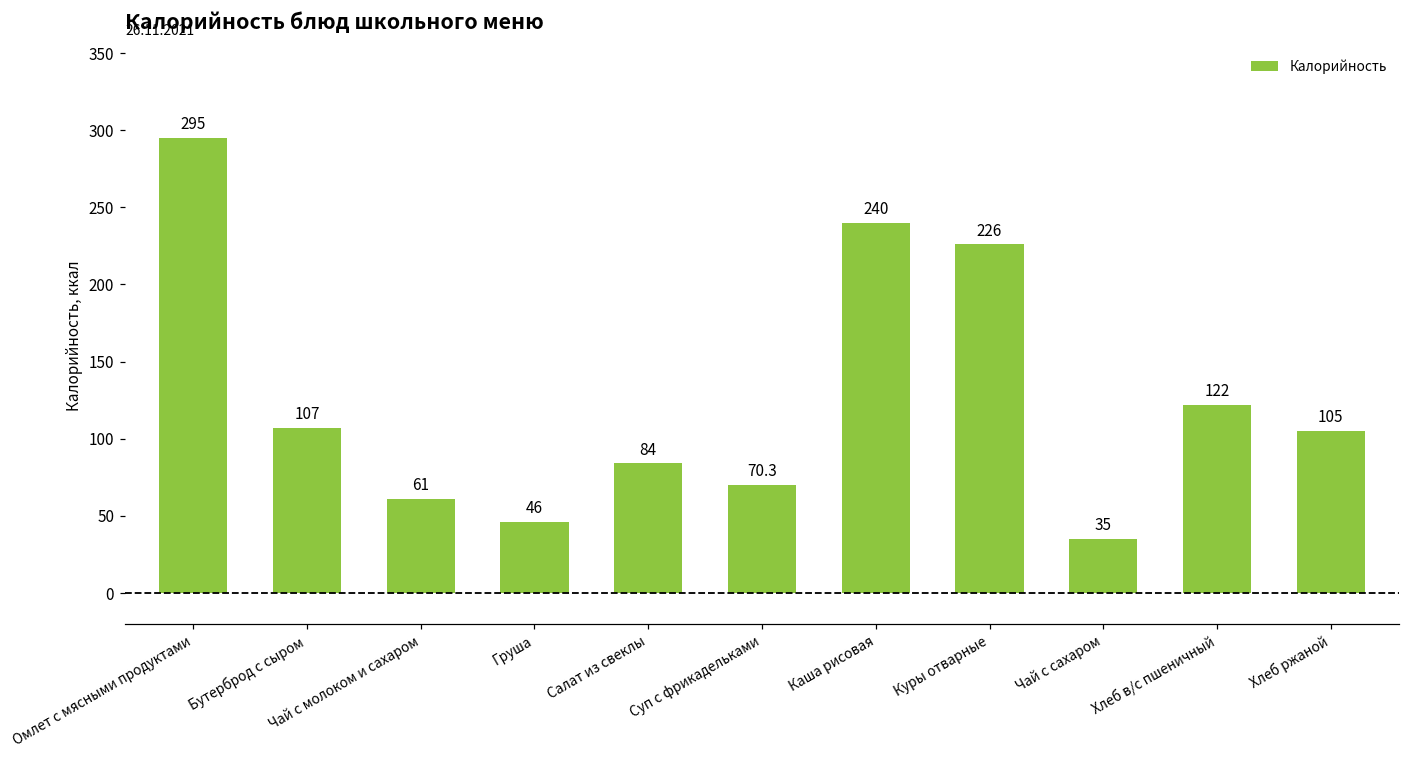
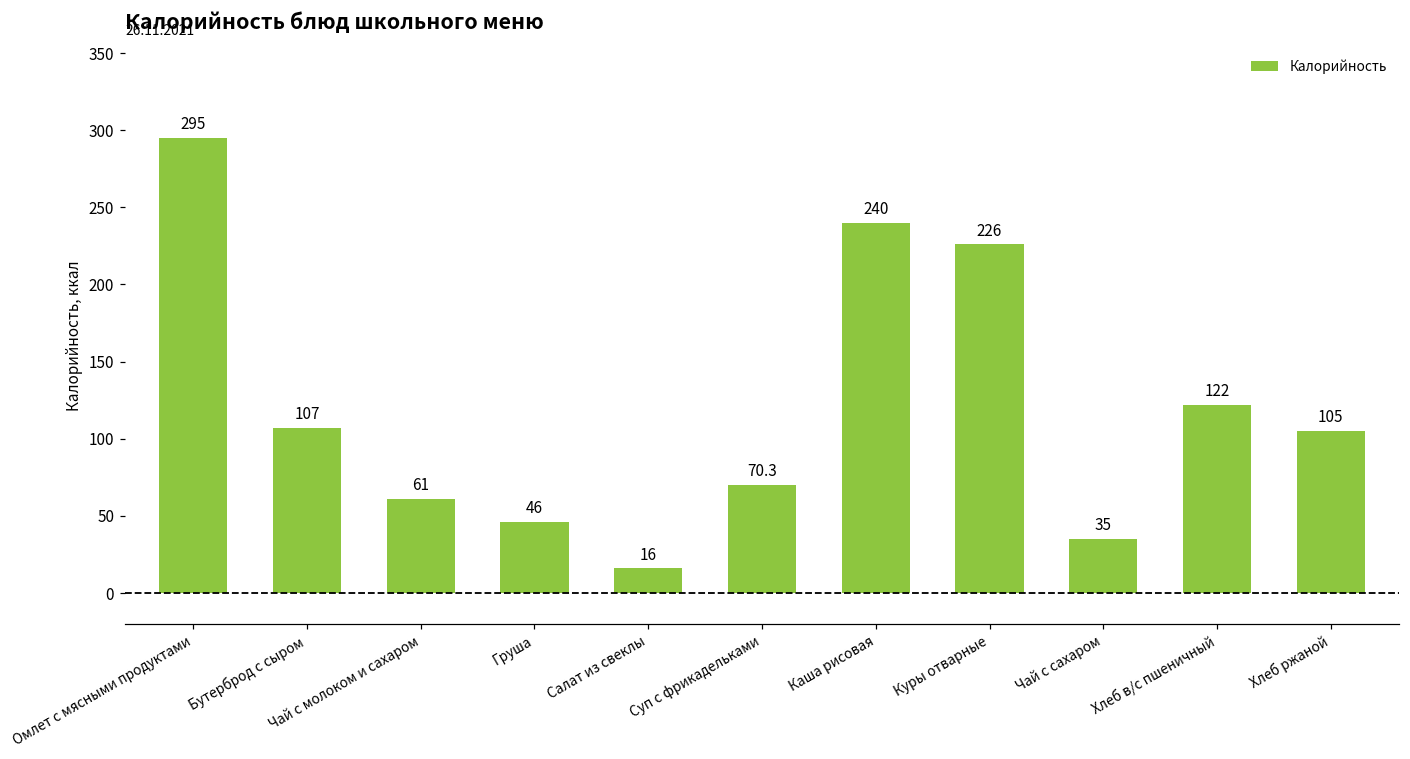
  {
    "Омлет с мясными продуктами": 295,
    "Бутерброд с сыром": 107,
    "Чай с молоком и сахаром": 61,
    "Груша": 46,
-   "Салат из свеклы": 84,
+   "Салат из свеклы": 16,
    "Суп с фрикадельками": 70.3,
    "Каша рисовая": 240,
    "Куры отварные": 226,
    "Чай с сахаром": 35,
    "Хлеб в/с пшеничный": 122,
    "Хлеб ржаной": 105
  }
